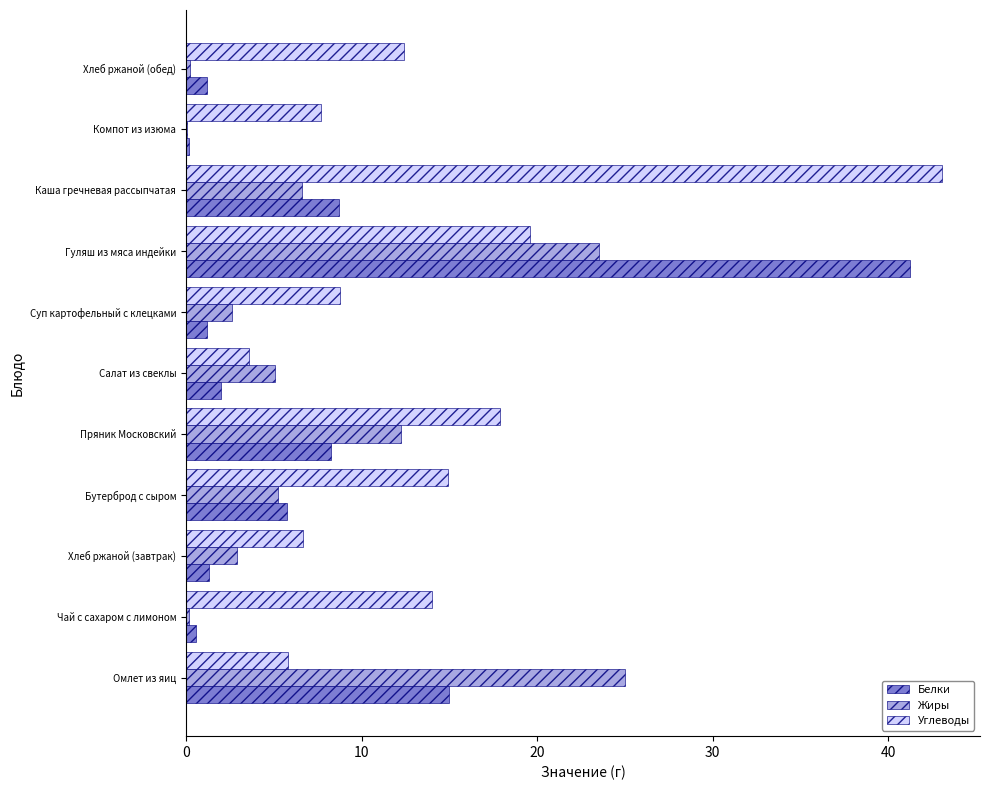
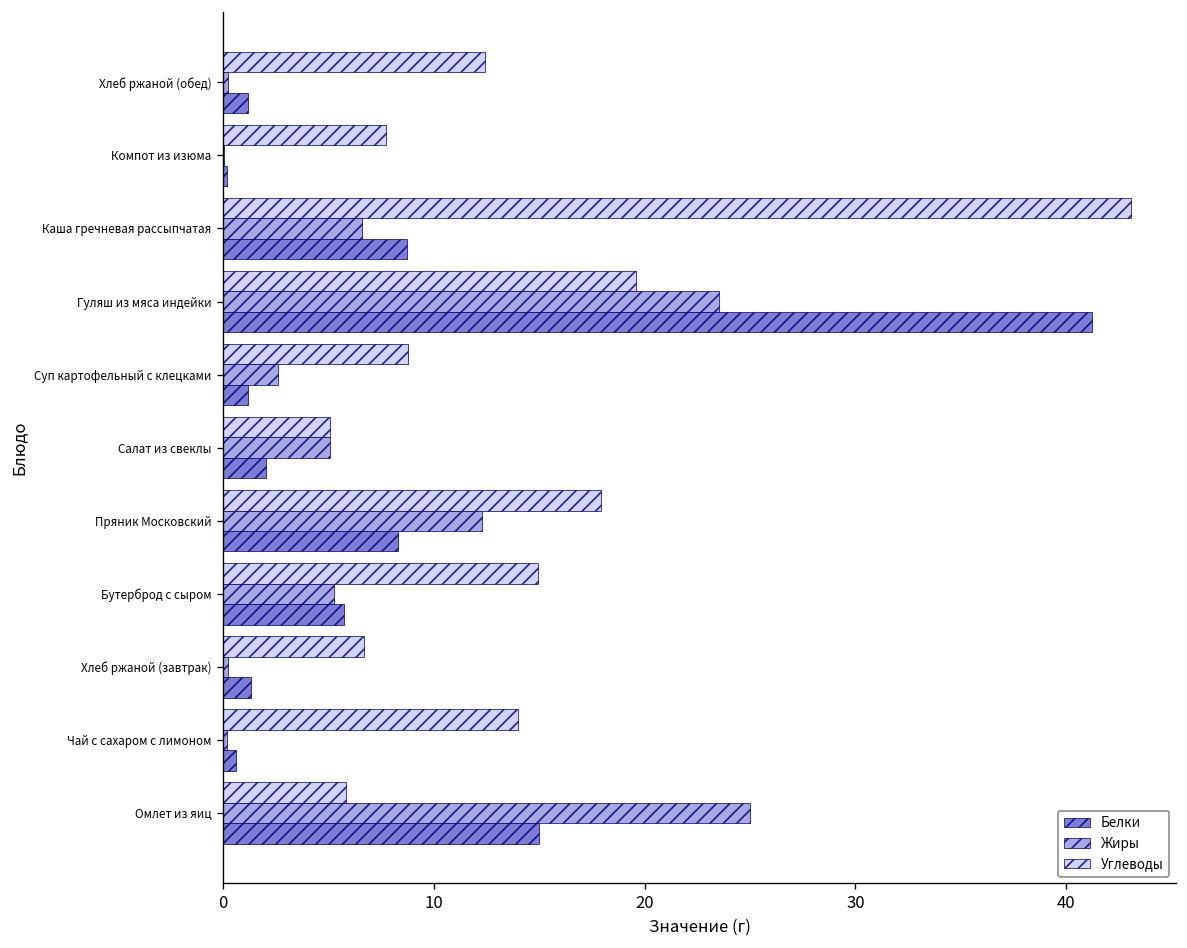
  {
    "Белки": {
      "Хлеб ржаной (обед)": 1.2,
      "Компот из изюма": 0.2,
      "Каша гречневая рассыпчатая": 8.7,
      "Гуляш из мяса индейки": 41.3,
      "Суп картофельный с клецками": 1.2,
      "Салат из свеклы": 2.0,
      "Пряник Московский": 8.3,
      "Бутерброд с сыром": 5.8,
      "Хлеб ржаной (завтрак)": 1.3,
      "Чай с сахаром с лимоном": 0.6,
      "Омлет из яиц": 15.0
    },
    "Жиры": {
      "Хлеб ржаной (обед)": 0.2,
      "Каша гречневая рассыпчатая": 6.6,
      "Гуляш из мяса индейки": 23.5,
      "Суп картофельный с клецками": 2.6,
      "Салат из свеклы": 5.1,
      "Пряник Московский": 12.3,
      "Бутерброд с сыром": 5.3,
-     "Хлеб ржаной (завтрак)": 2.9,
+     "Хлеб ржаной (завтрак)": 0.2,
      "Чай с сахаром с лимоном": 0.2,
      "Омлет из яиц": 25.0
    },
    "Углеводы": {
      "Хлеб ржаной (обед)": 12.4,
      "Компот из изюма": 7.7,
      "Каша гречневая рассыпчатая": 43.1,
      "Гуляш из мяса индейки": 19.6,
      "Суп картофельный с клецками": 8.8,
-     "Салат из свеклы": 3.6,
+     "Салат из свеклы": 5.1,
      "Пряник Московский": 17.9,
      "Бутерброд с сыром": 14.9,
      "Хлеб ржаной (завтрак)": 6.7,
      "Чай с сахаром с лимоном": 14.0,
      "Омлет из яиц": 5.8
    }
  }
